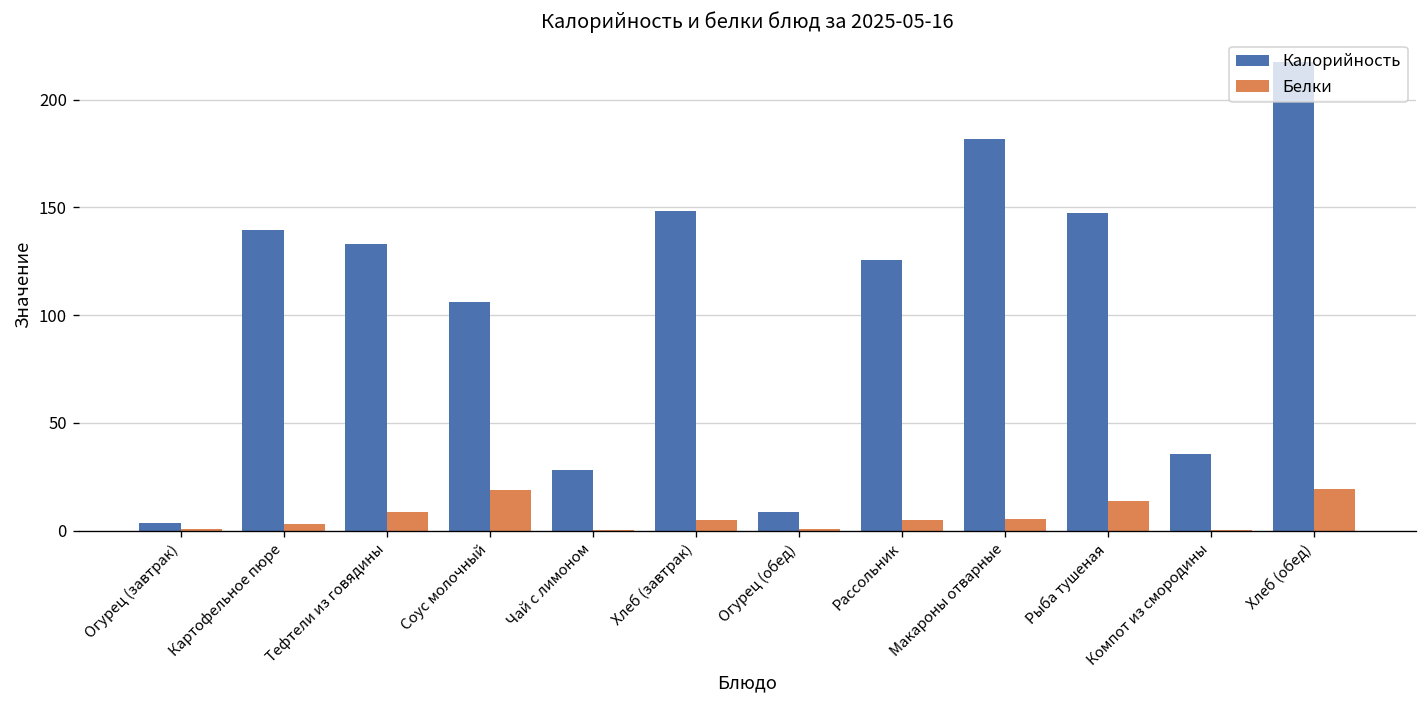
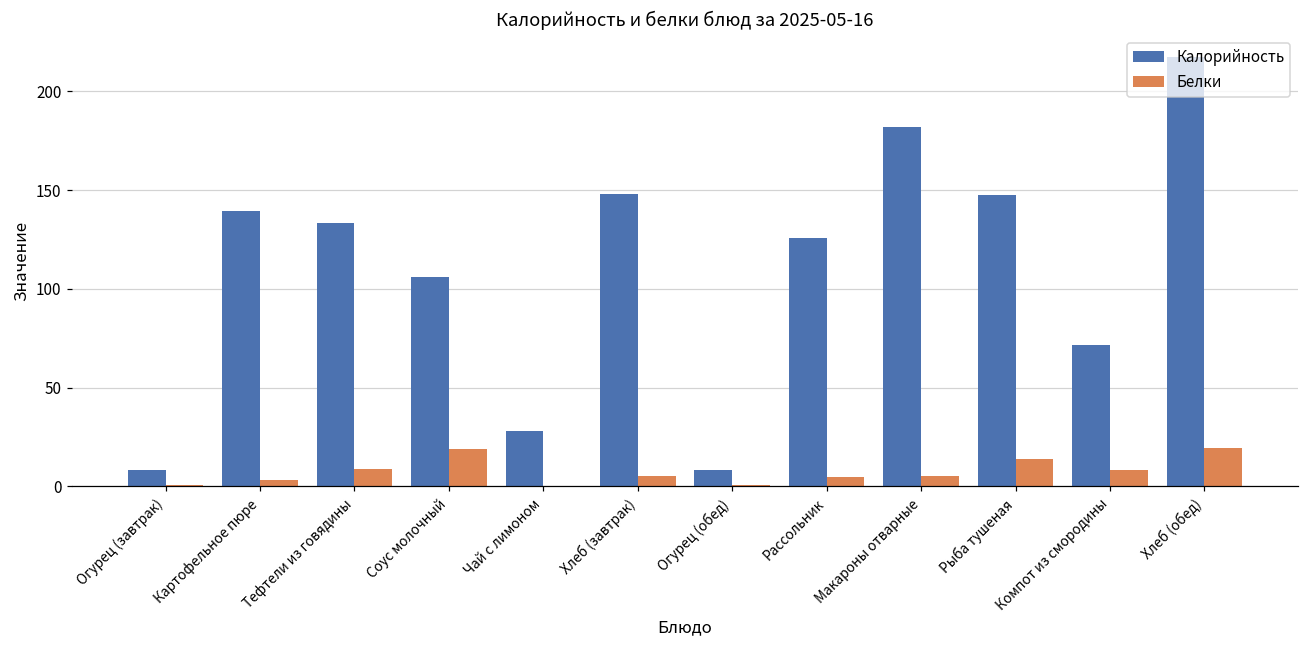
  {
    "Калорийность": {
-     "Огурец (завтрак)": 3,
+     "Огурец (завтрак)": 9,
      "Картофельное пюре": 139,
      "Тефтели из говядины": 133,
      "Соус молочный": 106,
      "Чай с лимоном": 28,
      "Хлеб (завтрак)": 148,
      "Огурец (обед)": 9,
      "Рассольник": 126,
      "Макароны отварные": 182,
      "Рыба тушеная": 147,
-     "Компот из смородины": 36
+     "Компот из смородины": 72
    },
    "Белки": {
      "Картофельное пюре": 3,
      "Тефтели из говядины": 9,
      "Соус молочный": 19,
      "Хлеб (завтрак)": 5,
      "Рассольник": 5,
      "Макароны отварные": 5,
      "Рыба тушеная": 14,
-     "Компот из смородины": 0,
+     "Компот из смородины": 8,
      "Хлеб (обед)": 20
    }
  }
